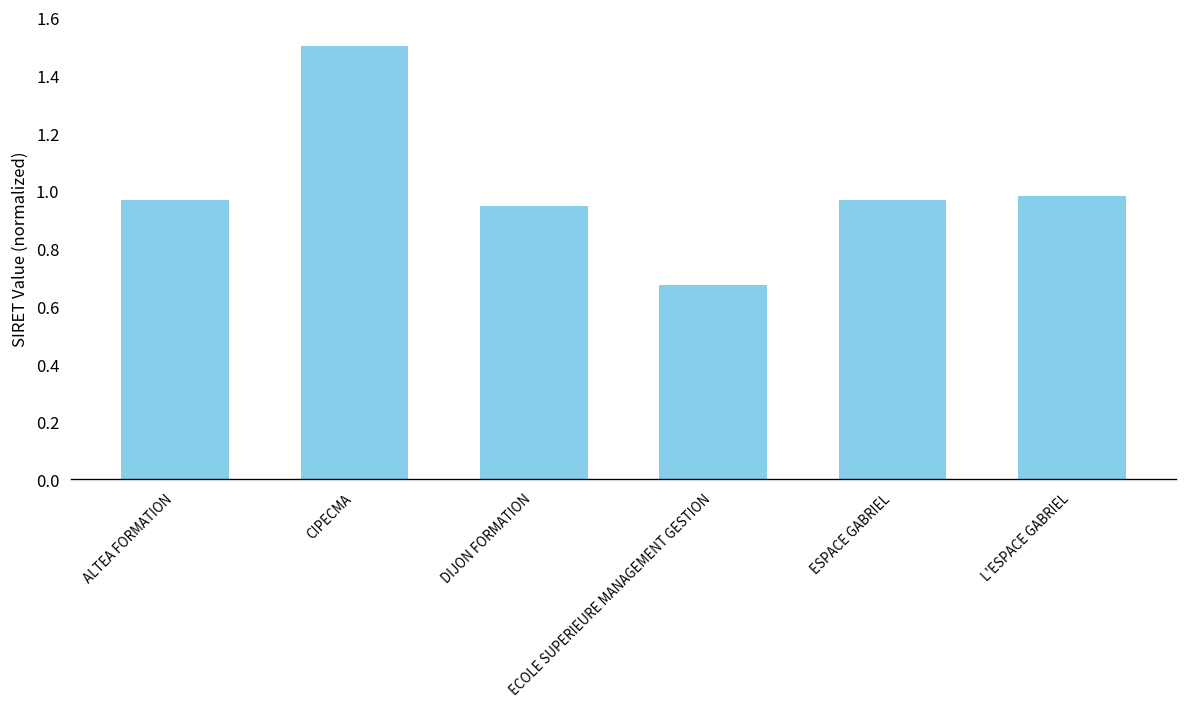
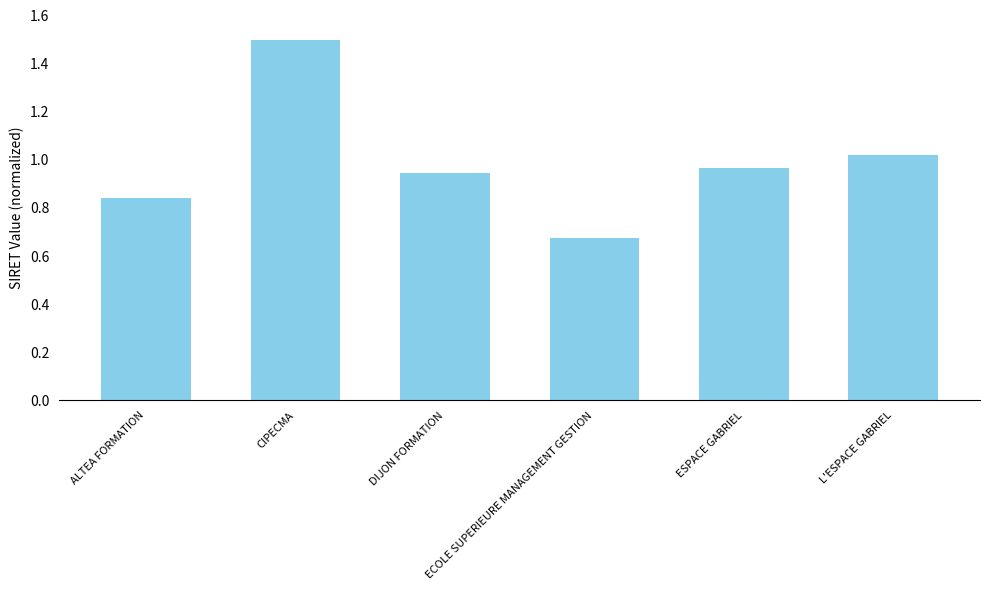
  {
-   "ALTEA FORMATION": 0.97,
+   "ALTEA FORMATION": 0.84,
    "CIPECMA": 1.50,
    "DIJON FORMATION": 0.95,
    "ECOLE SUPERIEURE MANAGEMENT GESTION": 0.67,
    "ESPACE GABRIEL": 0.97,
-   "L'ESPACE GABRIEL": 0.98
+   "L'ESPACE GABRIEL": 1.02
  }
